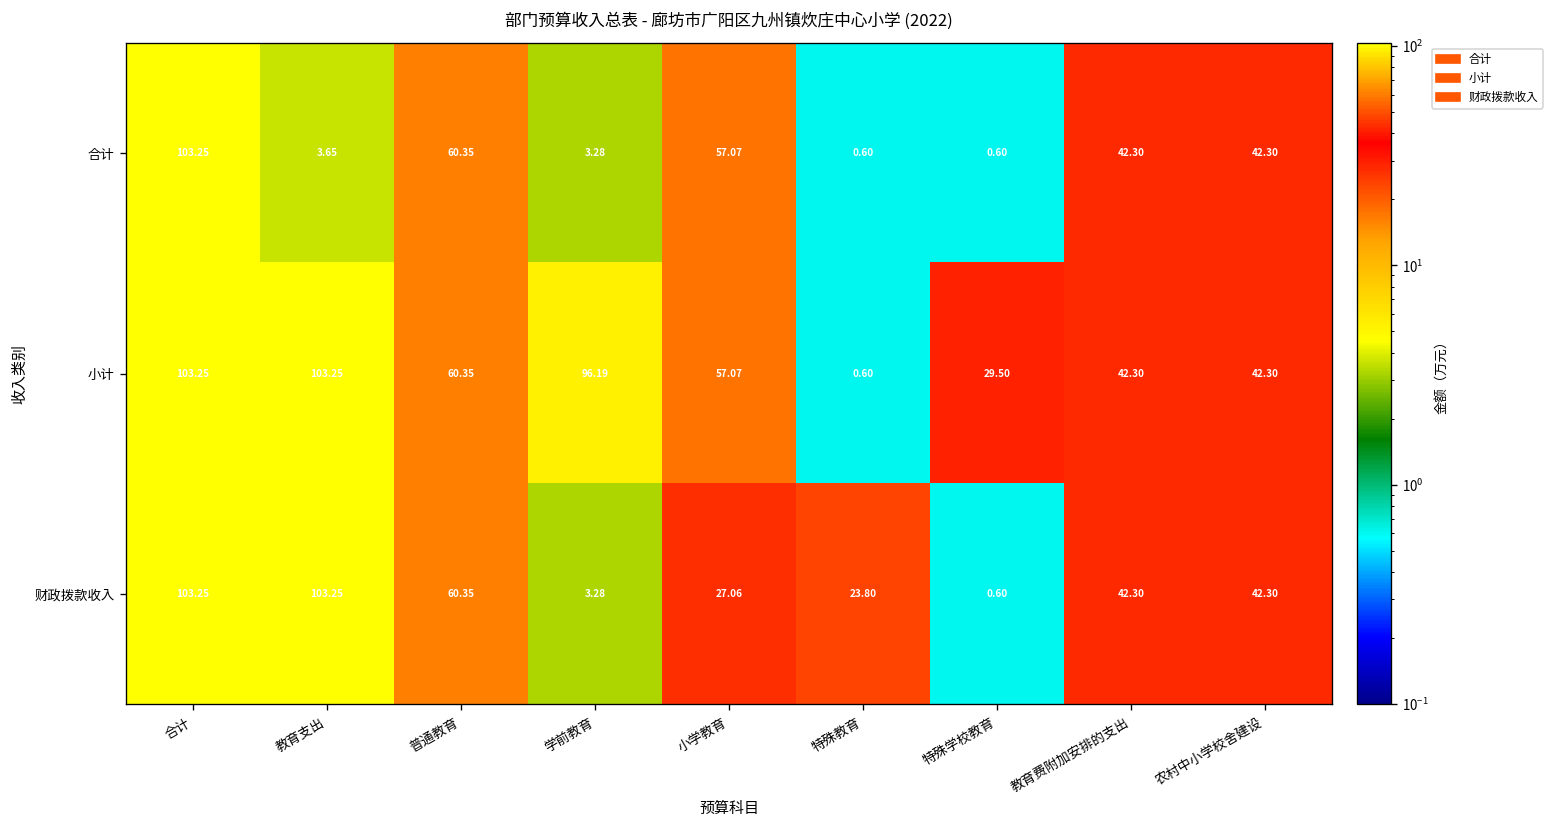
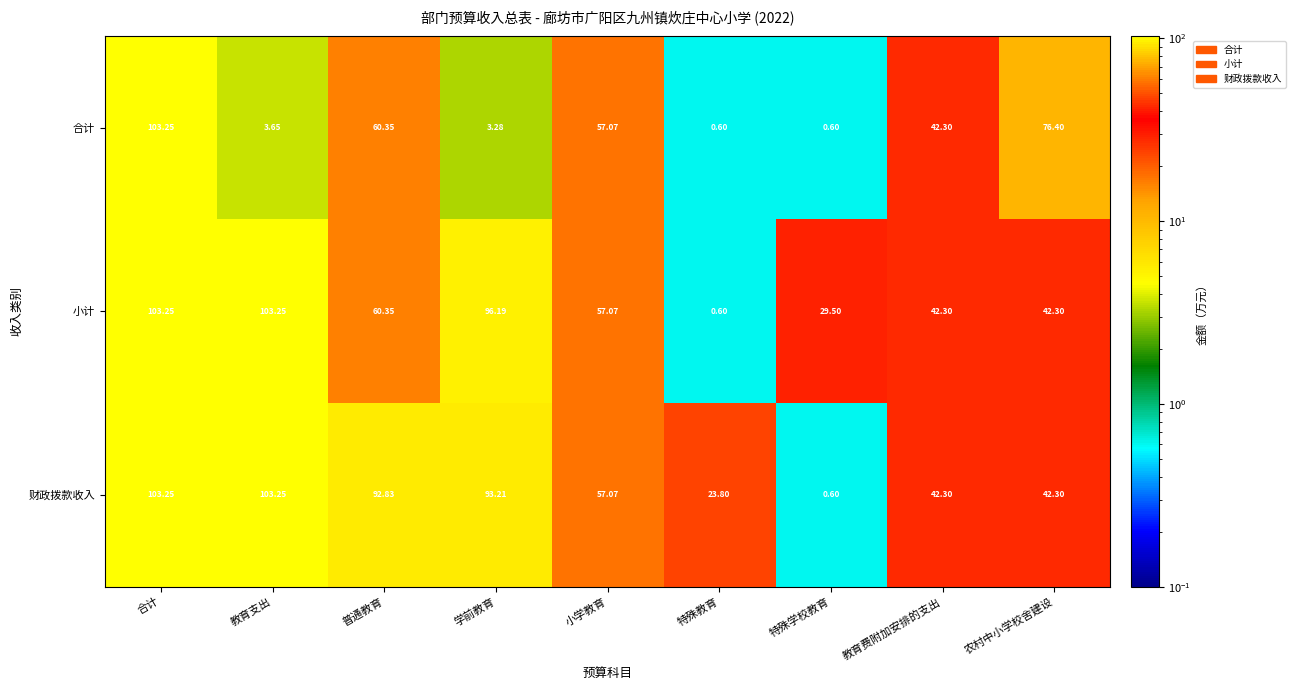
  {
    "合计": {
      "合计": 103.25,
      "教育支出": 3.65,
      "普通教育": 60.35,
      "学前教育": 3.28,
      "小学教育": 57.07,
      "特殊教育": 0.60,
      "特殊学校教育": 0.60,
      "教育费附加安排的支出": 42.30,
-     "农村中小学校舍建设": 42.30
+     "农村中小学校舍建设": 76.40
    },
    "小计": {
      "合计": 103.25,
      "教育支出": 103.25,
      "普通教育": 60.35,
      "学前教育": 96.19,
      "小学教育": 57.07,
      "特殊教育": 0.60,
      "特殊学校教育": 29.50,
      "教育费附加安排的支出": 42.30,
      "农村中小学校舍建设": 42.30
    },
    "财政拨款收入": {
      "合计": 103.25,
      "教育支出": 103.25,
-     "普通教育": 60.35,
-     "学前教育": 3.28,
-     "小学教育": 27.06,
+     "普通教育": 92.83,
+     "学前教育": 93.21,
+     "小学教育": 57.07,
      "特殊教育": 23.80,
      "特殊学校教育": 0.60,
      "教育费附加安排的支出": 42.30,
      "农村中小学校舍建设": 42.30
    }
  }
